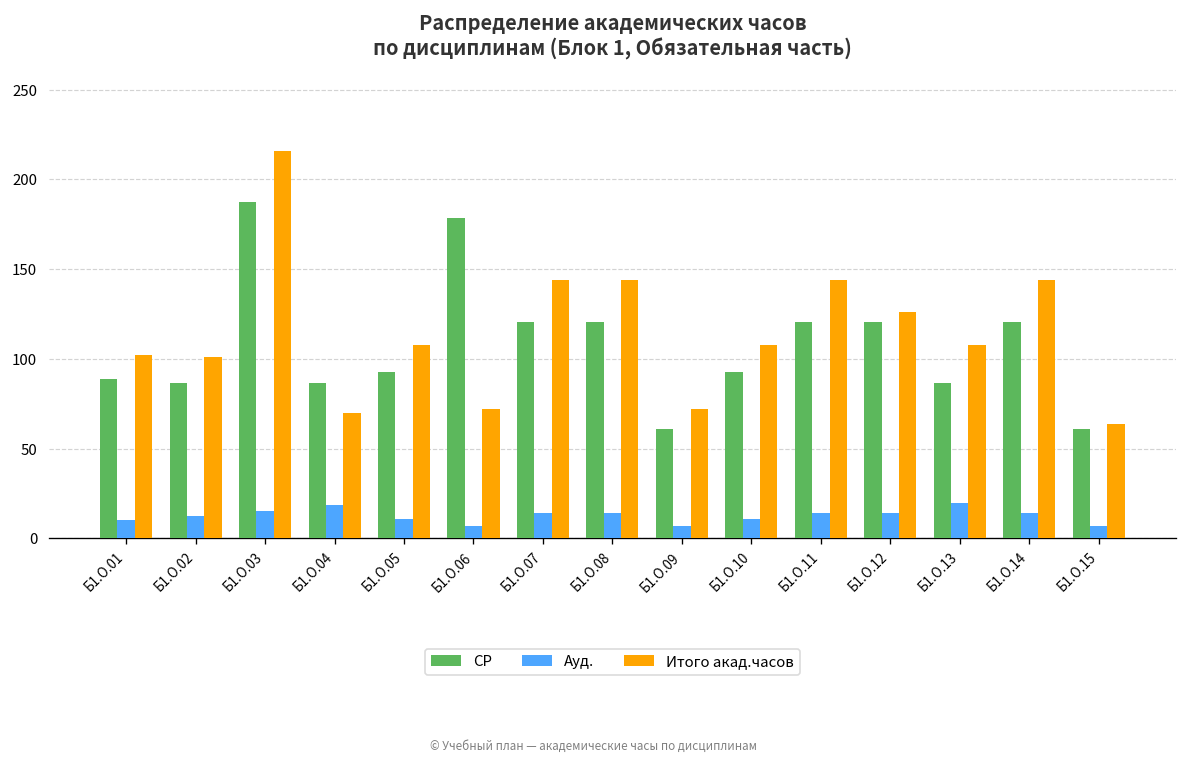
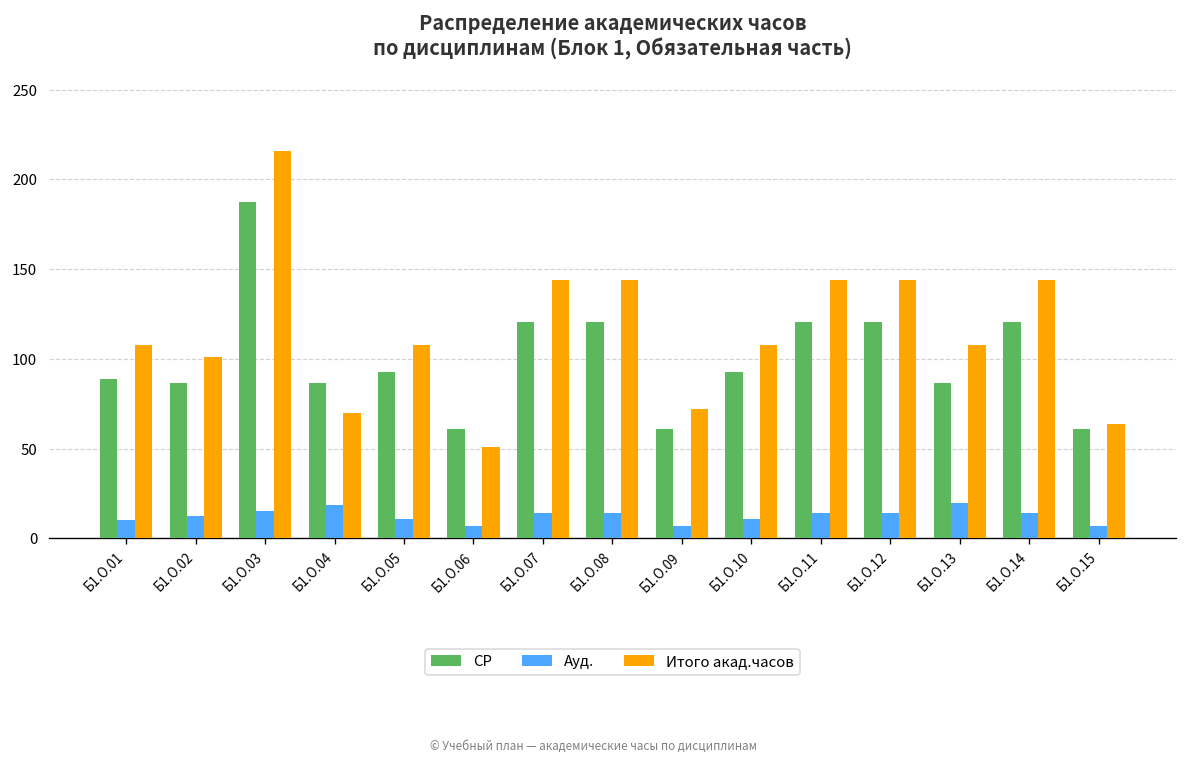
  {
    "СР": {
      "Б1.О.01": 89,
      "Б1.О.02": 87,
      "Б1.О.03": 188,
      "Б1.О.04": 87,
      "Б1.О.05": 93,
-     "Б1.О.06": 178,
+     "Б1.О.06": 61,
      "Б1.О.07": 121,
      "Б1.О.08": 121,
      "Б1.О.09": 61,
      "Б1.О.10": 93,
      "Б1.О.11": 121,
      "Б1.О.12": 121,
      "Б1.О.13": 87,
      "Б1.О.14": 121,
      "Б1.О.15": 61
    },
    "Ауд.": {
      "Б1.О.01": 10,
      "Б1.О.02": 12,
      "Б1.О.03": 15,
      "Б1.О.04": 19,
      "Б1.О.05": 11,
      "Б1.О.06": 7,
      "Б1.О.07": 14,
      "Б1.О.08": 14,
      "Б1.О.09": 7,
      "Б1.О.10": 11,
      "Б1.О.11": 14,
      "Б1.О.12": 14,
      "Б1.О.13": 20,
      "Б1.О.14": 14,
      "Б1.О.15": 7
    },
    "Итого акад.часов": {
-     "Б1.О.01": 102,
+     "Б1.О.01": 108,
      "Б1.О.02": 101,
      "Б1.О.03": 216,
      "Б1.О.04": 70,
      "Б1.О.05": 108,
-     "Б1.О.06": 72,
+     "Б1.О.06": 51,
      "Б1.О.07": 144,
      "Б1.О.08": 144,
      "Б1.О.09": 72,
      "Б1.О.10": 108,
      "Б1.О.11": 144,
-     "Б1.О.12": 126,
+     "Б1.О.12": 144,
      "Б1.О.13": 108,
      "Б1.О.14": 144,
      "Б1.О.15": 64
    }
  }
